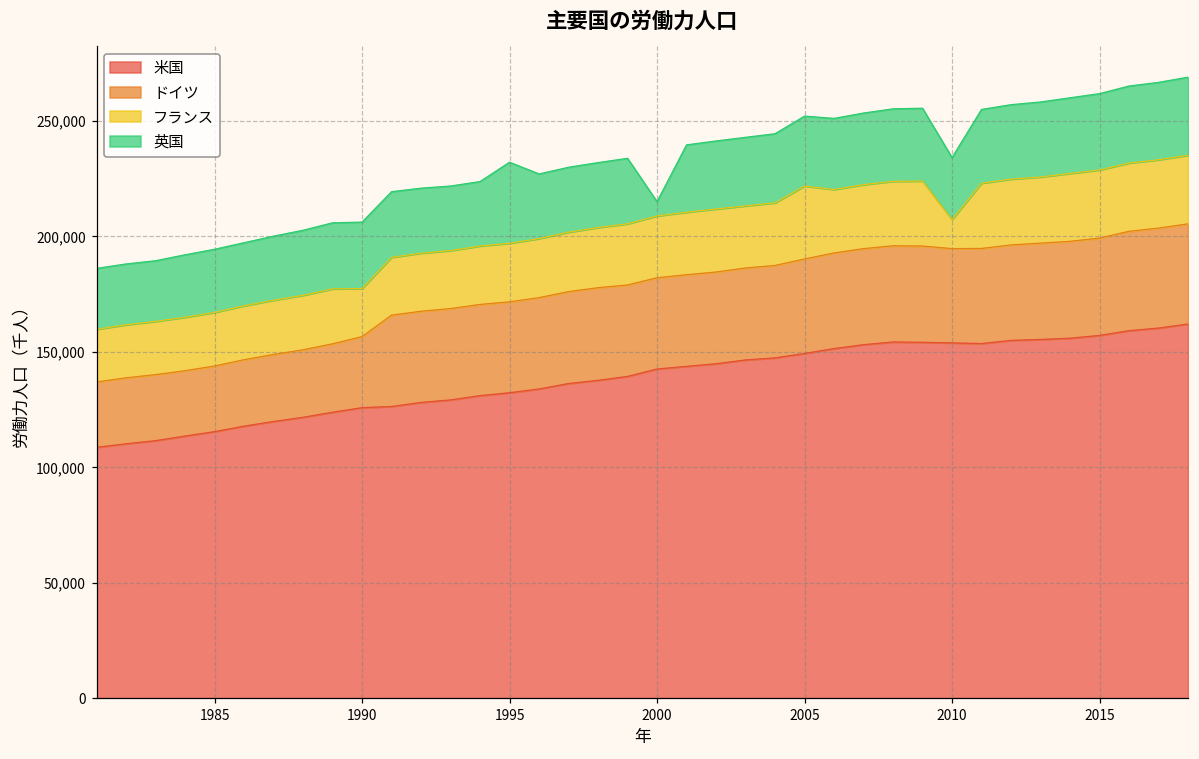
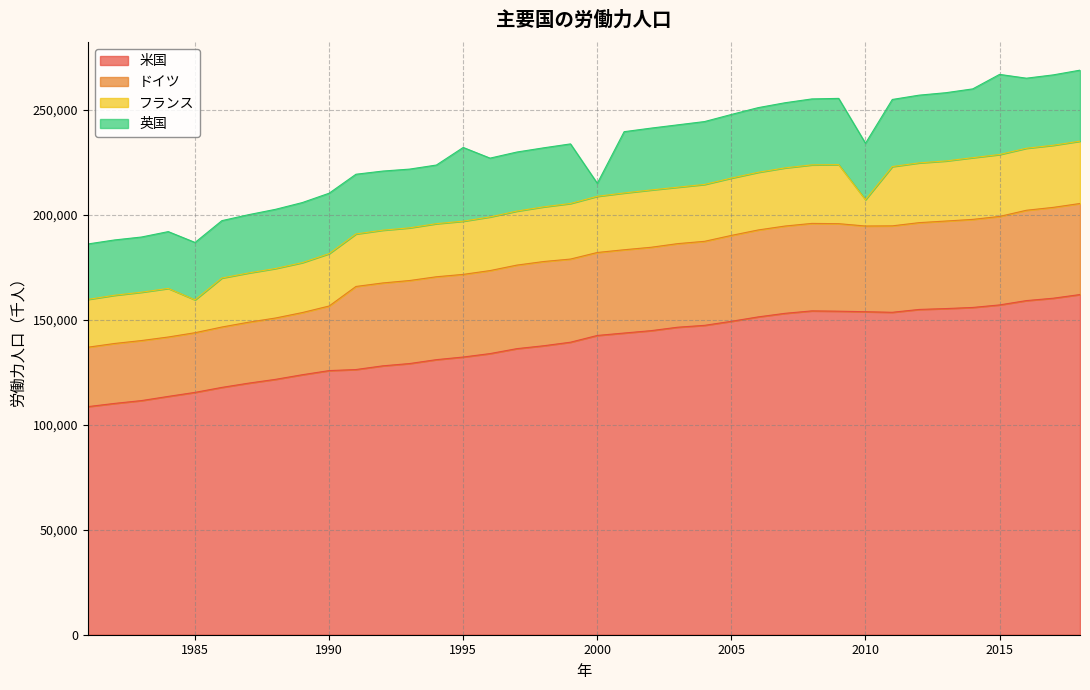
  {
    "フランス": {
-     "1985": "23,000",
-     "1990": "21,000",
+     "1985": "16,000",
+     "1990": "25,000",
      "1995": "25,000",
      "2000": "27,000",
-     "2005": "32,000",
+     "2005": "27,000",
      "2010": "13,000",
      "2015": "29,000"
    },
    "英国": {
      "1985": "27,000",
      "1990": "29,000",
      "1995": "35,000",
      "2000": "6,000",
      "2005": "30,000",
      "2010": "27,000",
-     "2015": "33,000"
+     "2015": "38,000"
    }
  }
